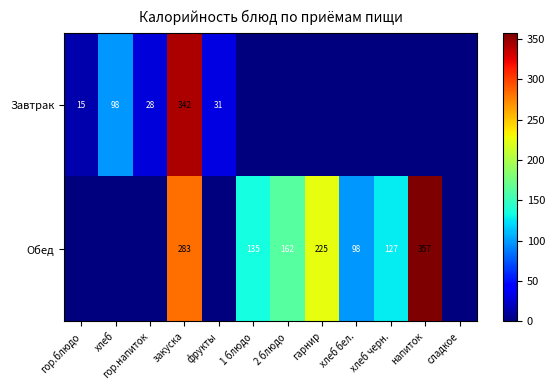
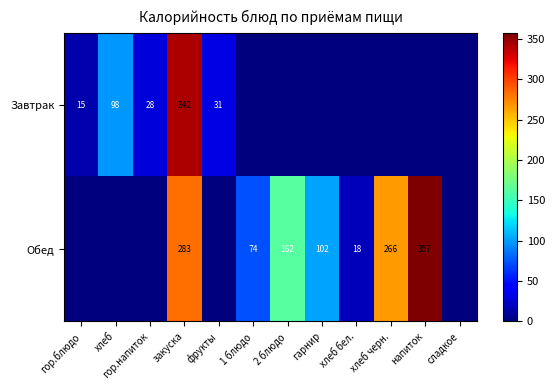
  {
    "Завтрак": {
      "гор.блюдо": 15,
      "хлеб": 98,
      "гор.напиток": 28,
      "закуска": 342,
      "фрукты": 31
    },
    "Обед": {
      "закуска": 283,
-     "1 блюдо": 135,
+     "1 блюдо": 74,
      "2 блюдо": 162,
-     "гарнир": 225,
-     "хлеб бел.": 98,
-     "хлеб черн.": 127,
+     "гарнир": 102,
+     "хлеб бел.": 18,
+     "хлеб черн.": 266,
      "напиток": 357
    }
  }
